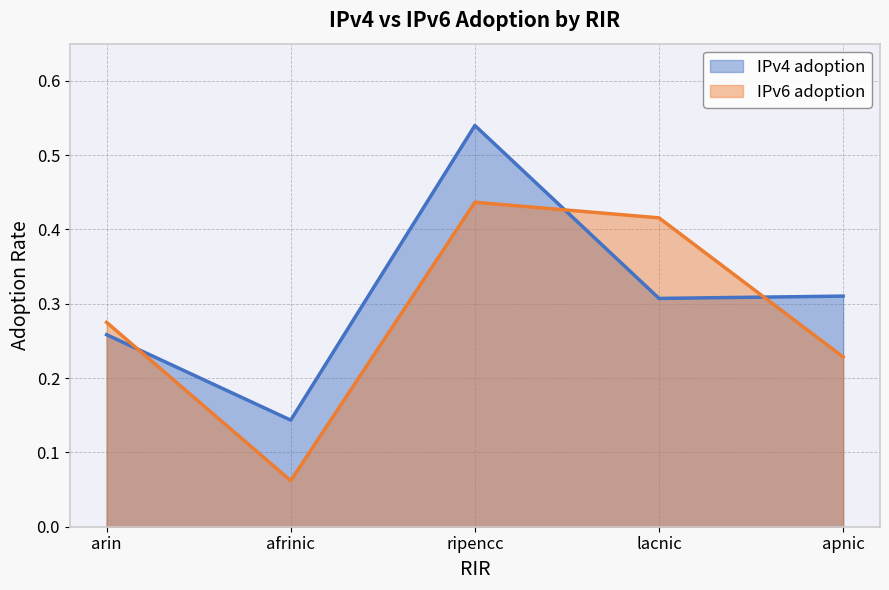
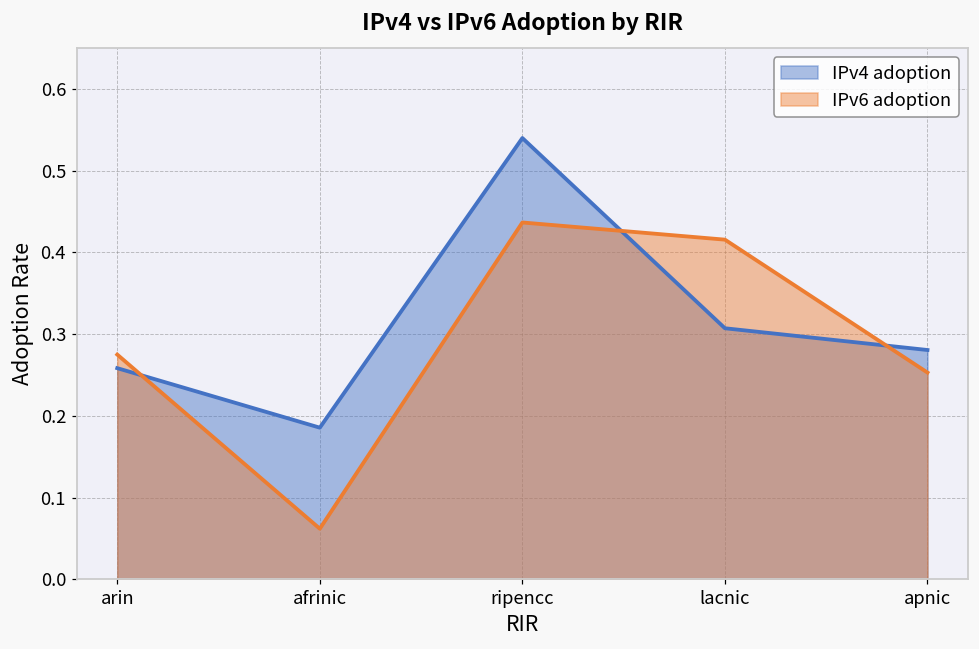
  {
    "IPv4 adoption": {
      "arin": 0.26,
-     "afrinic": 0.14,
+     "afrinic": 0.19,
      "ripencc": 0.54,
      "lacnic": 0.31,
-     "apnic": 0.31
+     "apnic": 0.28
    },
    "IPv6 adoption": {
      "arin": 0.28,
      "afrinic": 0.06,
      "ripencc": 0.44,
      "lacnic": 0.42,
-     "apnic": 0.23
+     "apnic": 0.25
    }
  }
